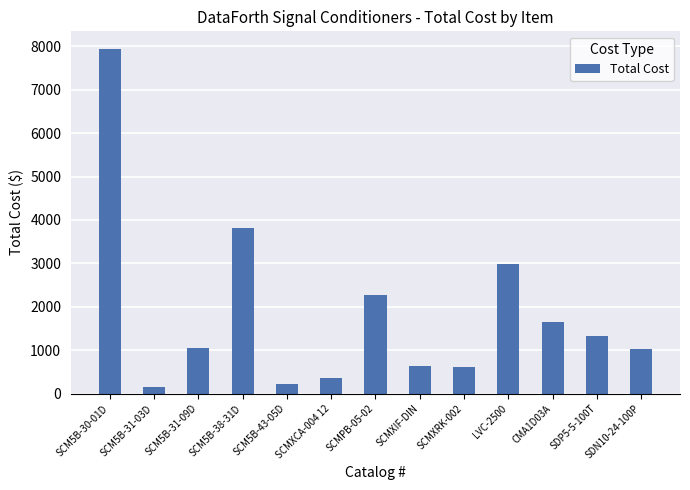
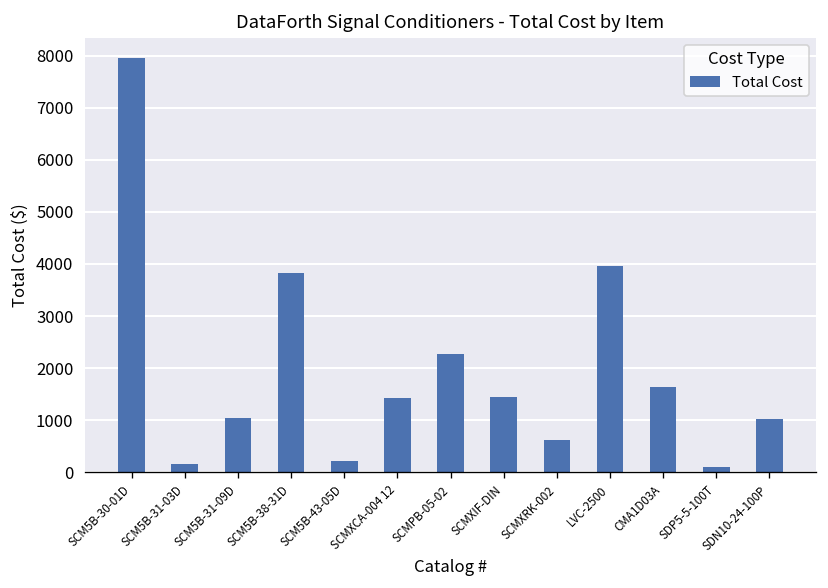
  {
    "SCM5B-30-01D": 8000,
    "SCM5B-31-03D": 200,
    "SCM5B-31-09D": 1000,
    "SCM5B-38-31D": 3800,
    "SCM5B-43-05D": 200,
-   "SCMXCA-004 12": 400,
+   "SCMXCA-004 12": 1400,
    "SCMPB-05-02": 2300,
-   "SCMXIF-DIN": 600,
+   "SCMXIF-DIN": 1500,
    "SCMXRK-002": 600,
-   "LVC-2500": 3000,
+   "LVC-2500": 4000,
    "CMA1D03A": 1600,
-   "SDP5-5-100T": 1300,
+   "SDP5-5-100T": 100,
    "SDN10-24-100P": 1000
  }
